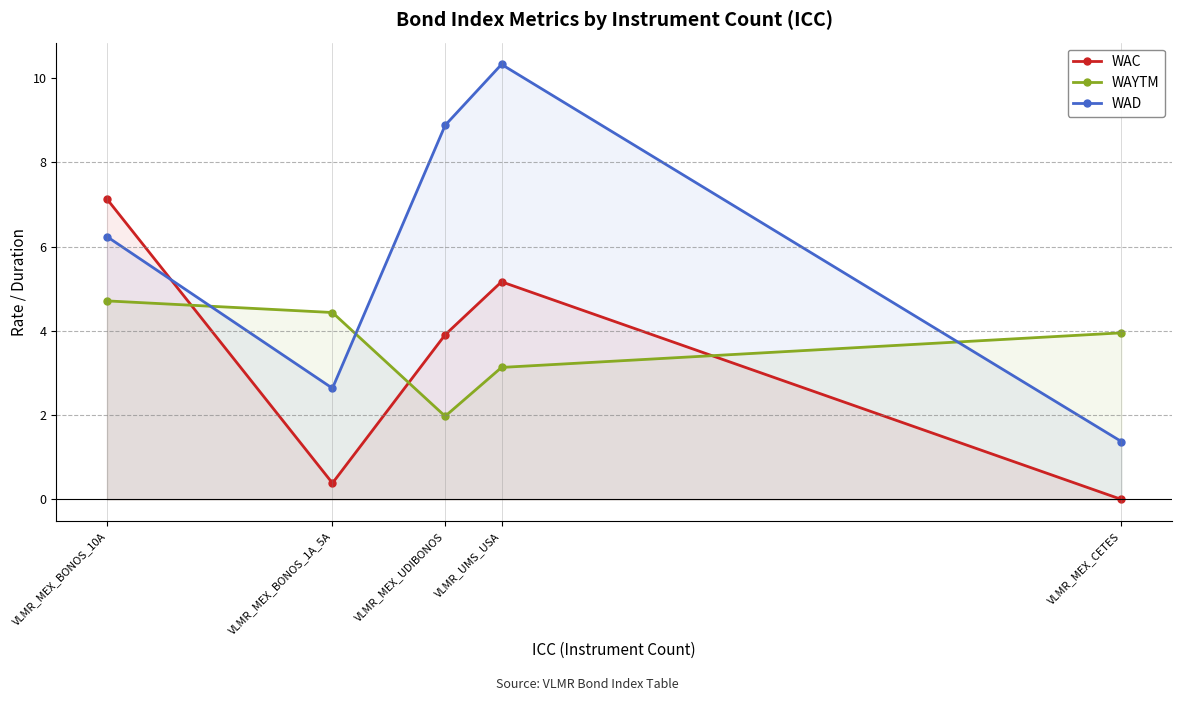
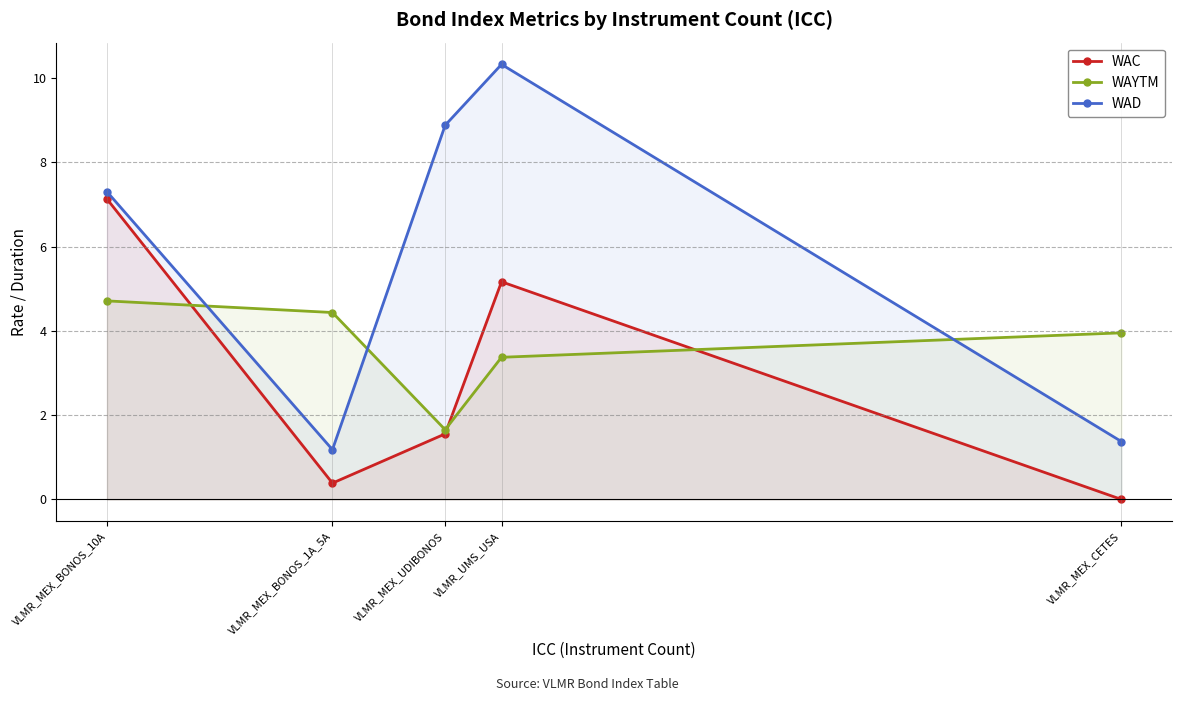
  {
    "WAC": {
      "VLMR_MEX_BONOS_10A": 7.1,
      "VLMR_MEX_BONOS_1A_5A": 0.4,
-     "VLMR_MEX_UDIBONOS": 3.9,
+     "VLMR_MEX_UDIBONOS": 1.6,
      "VLMR_UMS_USA": 5.2,
      "VLMR_MEX_CETES": 0.0
    },
    "WAYTM": {
      "VLMR_MEX_BONOS_10A": 4.7,
      "VLMR_MEX_BONOS_1A_5A": 4.4,
-     "VLMR_MEX_UDIBONOS": 2.0,
-     "VLMR_UMS_USA": 3.1,
+     "VLMR_MEX_UDIBONOS": 1.7,
+     "VLMR_UMS_USA": 3.4,
      "VLMR_MEX_CETES": 4.0
    },
    "WAD": {
-     "VLMR_MEX_BONOS_10A": 6.2,
-     "VLMR_MEX_BONOS_1A_5A": 2.6,
+     "VLMR_MEX_BONOS_10A": 7.3,
+     "VLMR_MEX_BONOS_1A_5A": 1.2,
      "VLMR_MEX_UDIBONOS": 8.9,
      "VLMR_UMS_USA": 10.3,
      "VLMR_MEX_CETES": 1.4
    }
  }
